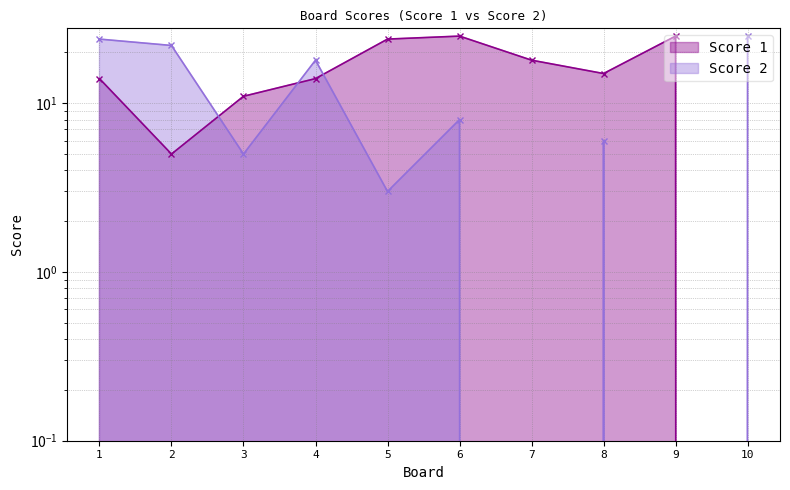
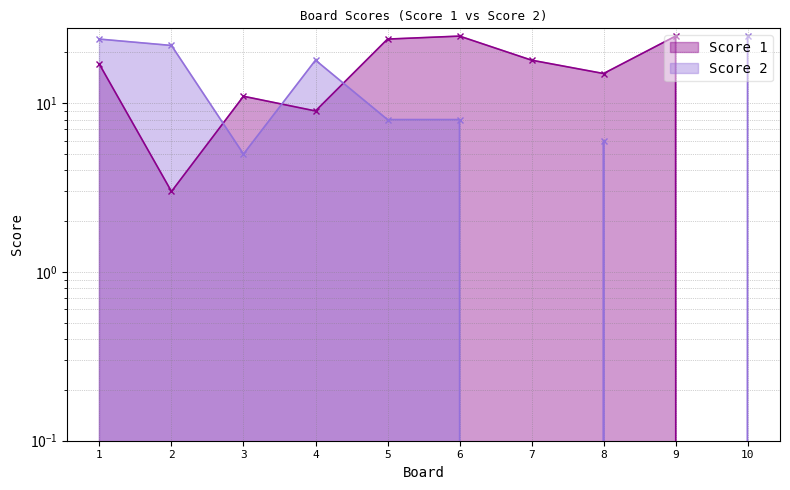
  {
    "Score 1": {
-     "1": 14,
-     "2": 5,
+     "1": 17,
+     "2": 3,
      "3": 11,
-     "4": 14,
+     "4": 9,
      "5": 24,
      "6": 25,
      "7": 18,
      "8": 15
    },
    "Score 2": {
      "1": 24,
      "2": 22,
      "3": 5,
      "4": 18,
-     "5": 3,
+     "5": 8,
      "6": 8,
      "8": 6
    }
  }
